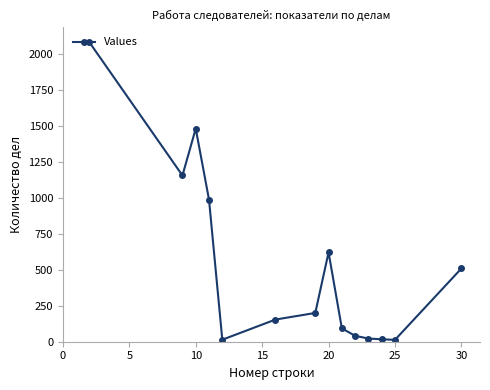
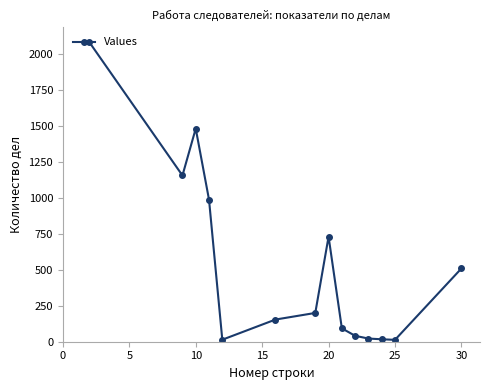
  {
    "10": 1480,
-   "20": 620,
+   "20": 730,
    "25": 10,
    "30": 510
  }
